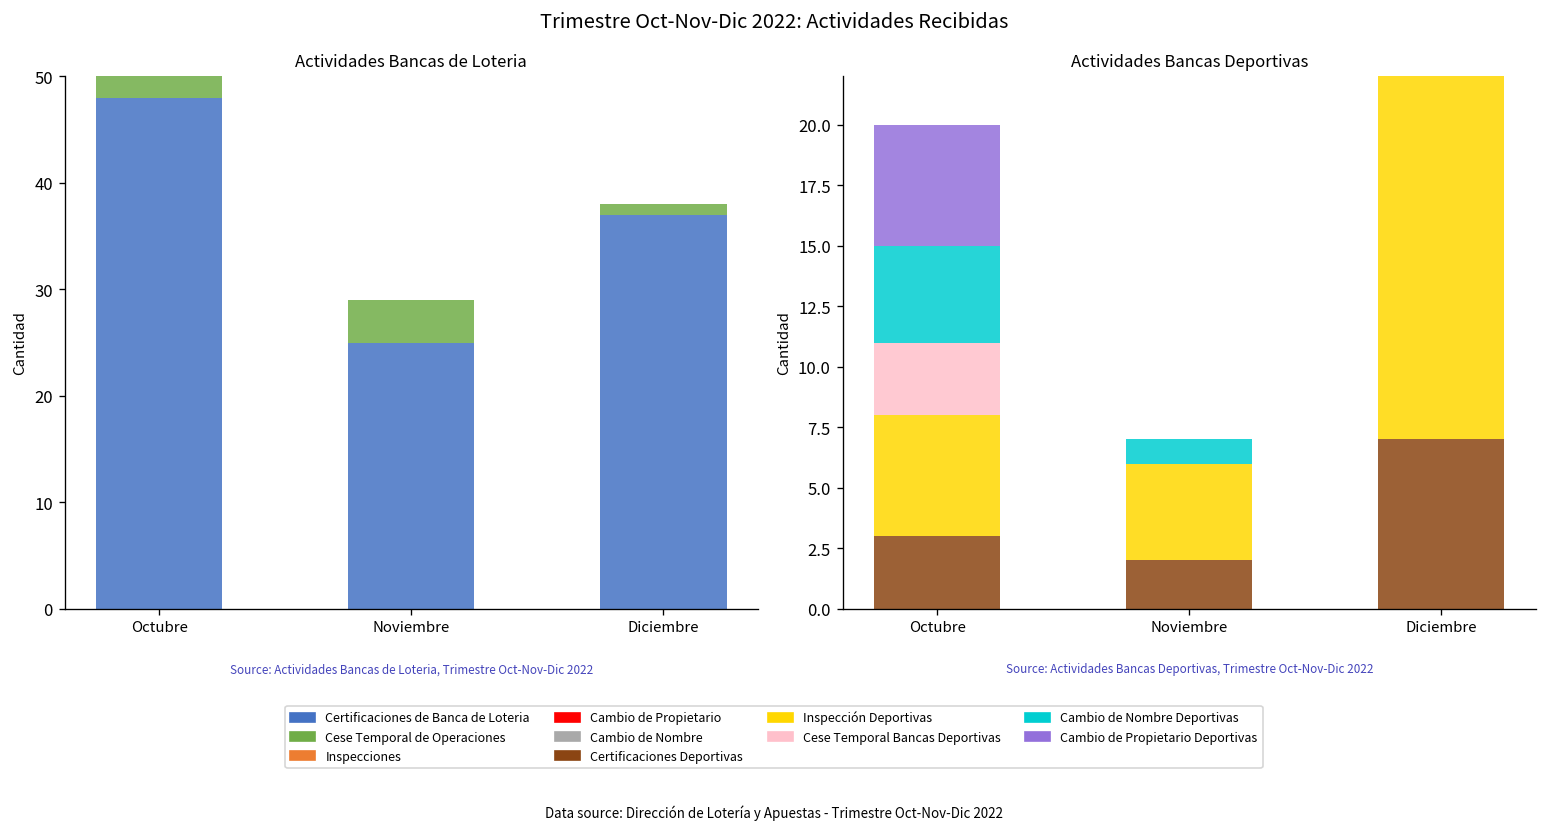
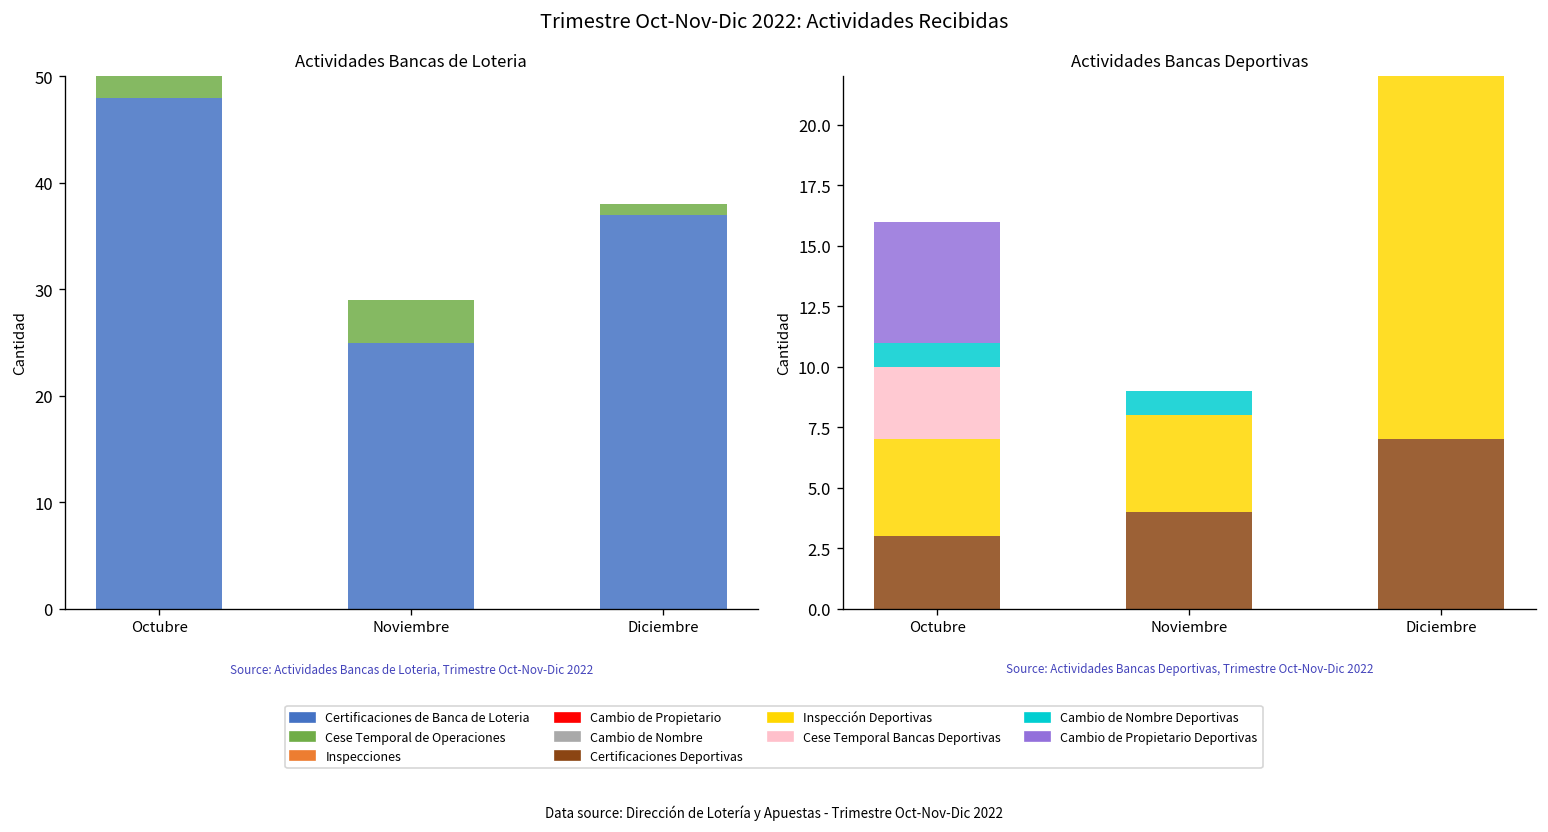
  {
    "Actividades Bancas de Loteria": {
      "Certificaciones de Banca de Loteria": {
        "Octubre": 48,
        "Noviembre": 25,
        "Diciembre": 37
      }
    },
    "Actividades Bancas Deportivas": {
      "Certificaciones Deportivas": {
        "Octubre": 3,
-       "Noviembre": 2,
+       "Noviembre": 4,
        "Diciembre": 7
      },
      "Inspección Deportivas": {
-       "Octubre": 5,
+       "Octubre": 4,
        "Noviembre": 4,
        "Diciembre": 15
      },
      "Cese Temporal Bancas Deportivas": {
        "Octubre": 3,
        "Noviembre": 0,
        "Diciembre": 0
      },
      "Cambio de Nombre Deportivas": {
-       "Octubre": 4,
+       "Octubre": 1,
        "Noviembre": 1,
        "Diciembre": 0
      },
      "Cambio de Propietario Deportivas": {
        "Octubre": 5,
        "Noviembre": 0,
        "Diciembre": 0
      }
    }
  }
